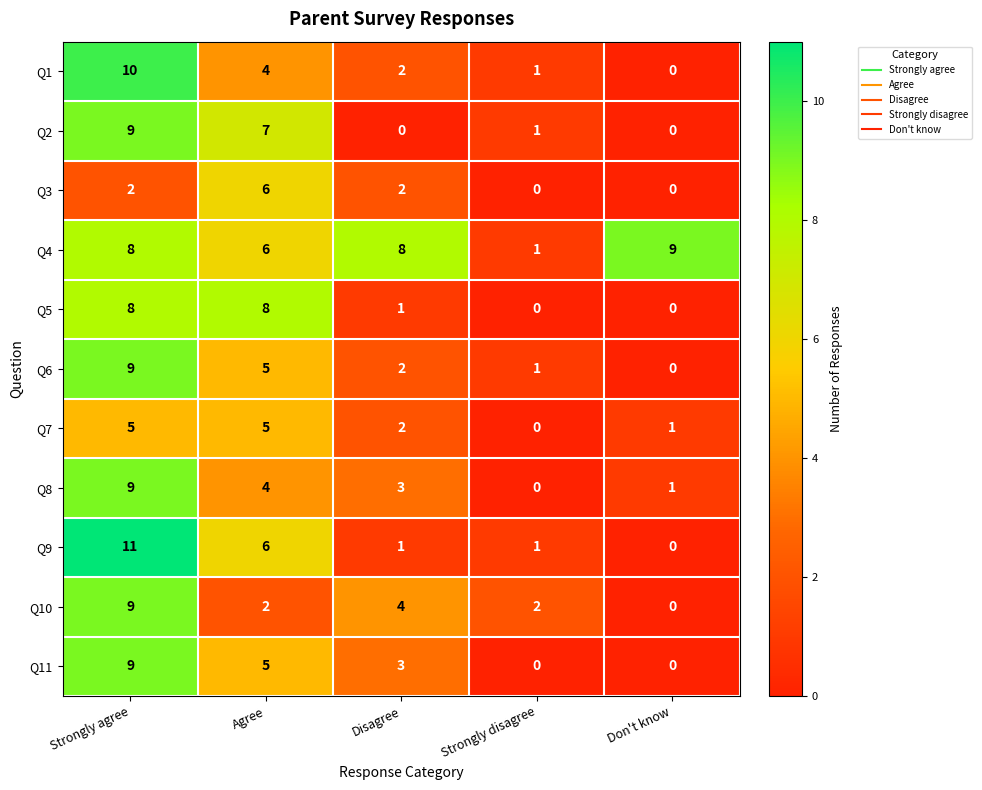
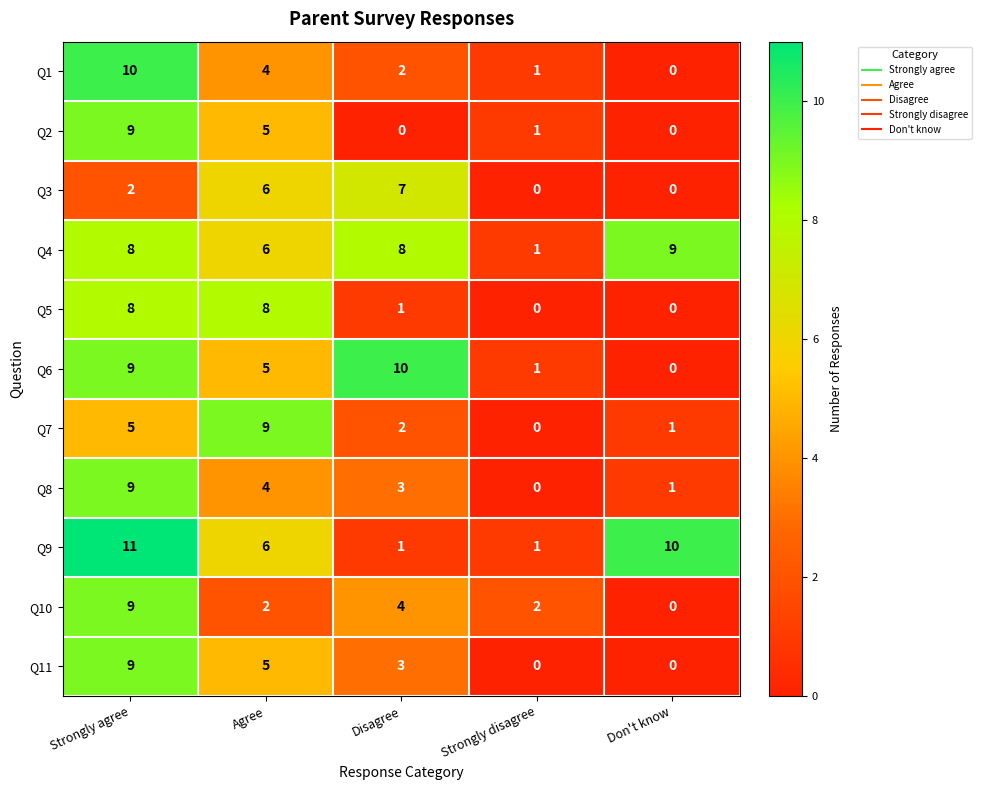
  {
    "Q1": {
      "Strongly agree": 10,
      "Agree": 4,
      "Disagree": 2,
      "Strongly disagree": 1,
      "Don't know": 0
    },
    "Q2": {
      "Strongly agree": 9,
-     "Agree": 7,
+     "Agree": 5,
      "Disagree": 0,
      "Strongly disagree": 1,
      "Don't know": 0
    },
    "Q3": {
      "Strongly agree": 2,
      "Agree": 6,
-     "Disagree": 2,
+     "Disagree": 7,
      "Strongly disagree": 0,
      "Don't know": 0
    },
    "Q4": {
      "Strongly agree": 8,
      "Agree": 6,
      "Disagree": 8,
      "Strongly disagree": 1,
      "Don't know": 9
    },
    "Q5": {
      "Strongly agree": 8,
      "Agree": 8,
      "Disagree": 1,
      "Strongly disagree": 0,
      "Don't know": 0
    },
    "Q6": {
      "Strongly agree": 9,
      "Agree": 5,
-     "Disagree": 2,
+     "Disagree": 10,
      "Strongly disagree": 1,
      "Don't know": 0
    },
    "Q7": {
      "Strongly agree": 5,
-     "Agree": 5,
+     "Agree": 9,
      "Disagree": 2,
      "Strongly disagree": 0,
      "Don't know": 1
    },
    "Q8": {
      "Strongly agree": 9,
      "Agree": 4,
      "Disagree": 3,
      "Strongly disagree": 0,
      "Don't know": 1
    },
    "Q9": {
      "Strongly agree": 11,
      "Agree": 6,
      "Disagree": 1,
      "Strongly disagree": 1,
-     "Don't know": 0
+     "Don't know": 10
    },
    "Q10": {
      "Strongly agree": 9,
      "Agree": 2,
      "Disagree": 4,
      "Strongly disagree": 2,
      "Don't know": 0
    },
    "Q11": {
      "Strongly agree": 9,
      "Agree": 5,
      "Disagree": 3,
      "Strongly disagree": 0,
      "Don't know": 0
    }
  }
